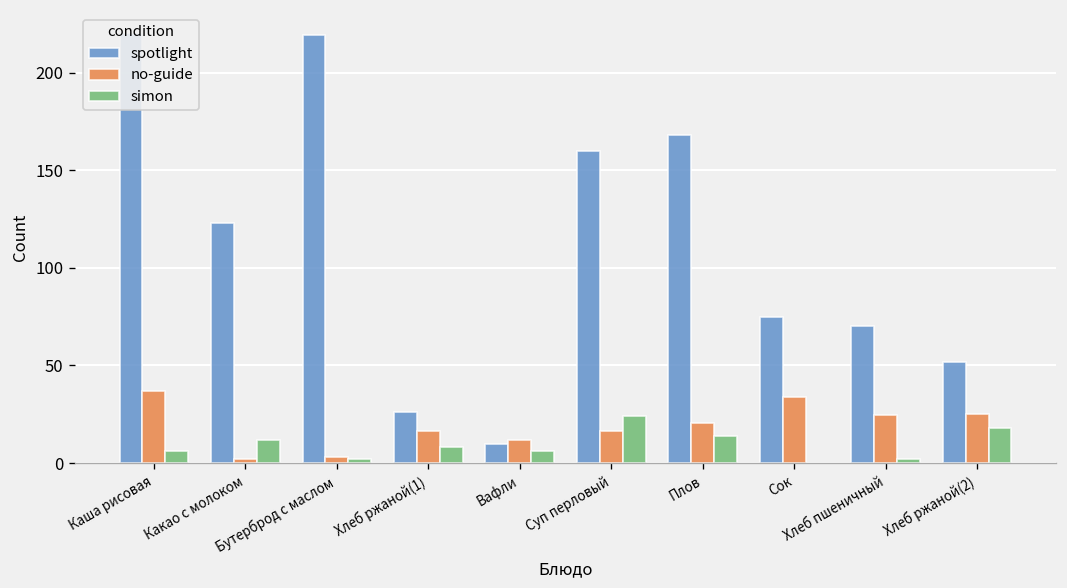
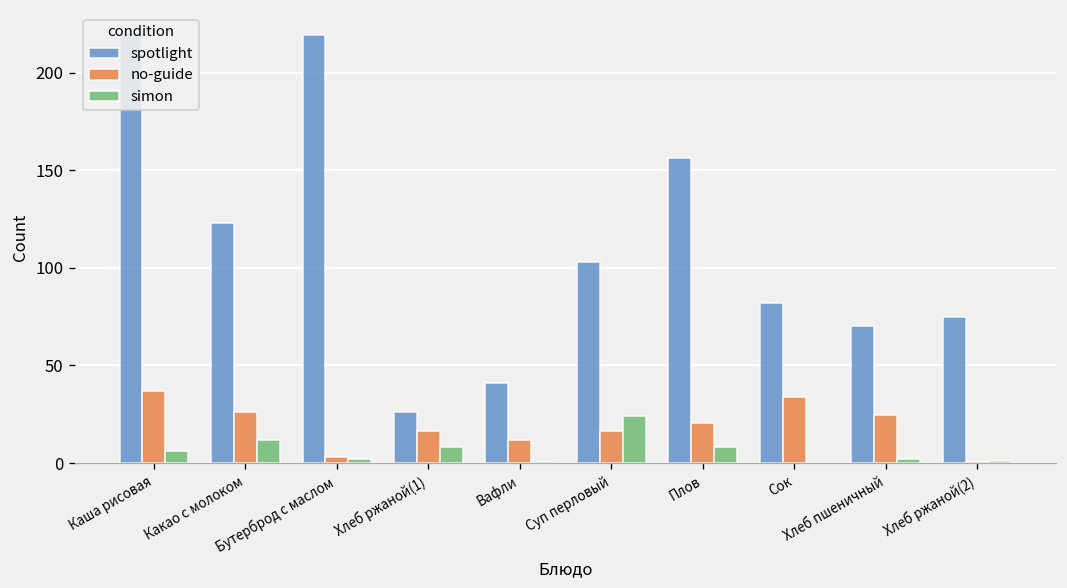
  {
    "spotlight": {
      "Какао с молоком": 123,
      "Бутерброд с маслом": 219,
      "Хлеб ржаной(1)": 26,
-     "Вафли": 10,
-     "Суп перловый": 160,
-     "Плов": 168,
-     "Сок": 75,
+     "Вафли": 41,
+     "Суп перловый": 103,
+     "Плов": 156,
+     "Сок": 82,
      "Хлеб пшеничный": 70,
-     "Хлеб ржаной(2)": 52
+     "Хлеб ржаной(2)": 75
    },
    "no-guide": {
      "Каша рисовая": 37,
-     "Какао с молоком": 2,
+     "Какао с молоком": 26,
      "Бутерброд с маслом": 3,
      "Хлеб ржаной(1)": 17,
      "Вафли": 12,
      "Суп перловый": 17,
      "Плов": 21,
      "Сок": 34,
      "Хлеб пшеничный": 25,
-     "Хлеб ржаной(2)": 25
+     "Хлеб ржаной(2)": 1
    },
    "simon": {
      "Каша рисовая": 6,
      "Какао с молоком": 12,
      "Бутерброд с маслом": 2,
      "Хлеб ржаной(1)": 8,
-     "Вафли": 6,
+     "Вафли": 0,
      "Суп перловый": 24,
-     "Плов": 14,
+     "Плов": 8,
      "Сок": 0,
      "Хлеб пшеничный": 2,
-     "Хлеб ржаной(2)": 18
+     "Хлеб ржаной(2)": 1
    }
  }
